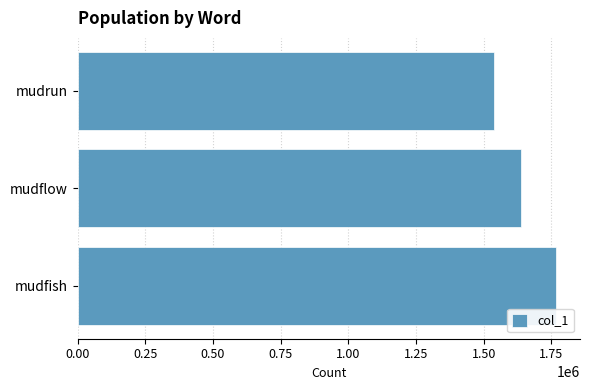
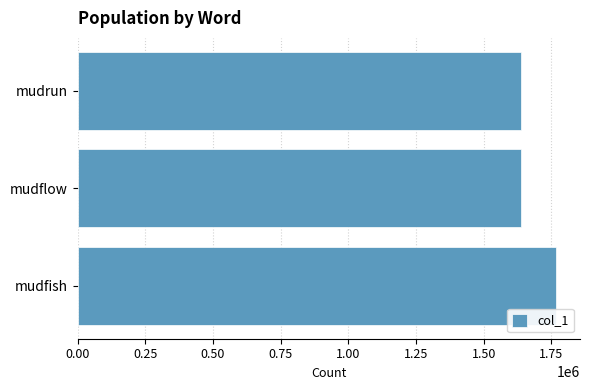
  {
-   "mudrun": 1540000,
+   "mudrun": 1640000,
    "mudflow": 1640000,
    "mudfish": 1770000
  }
